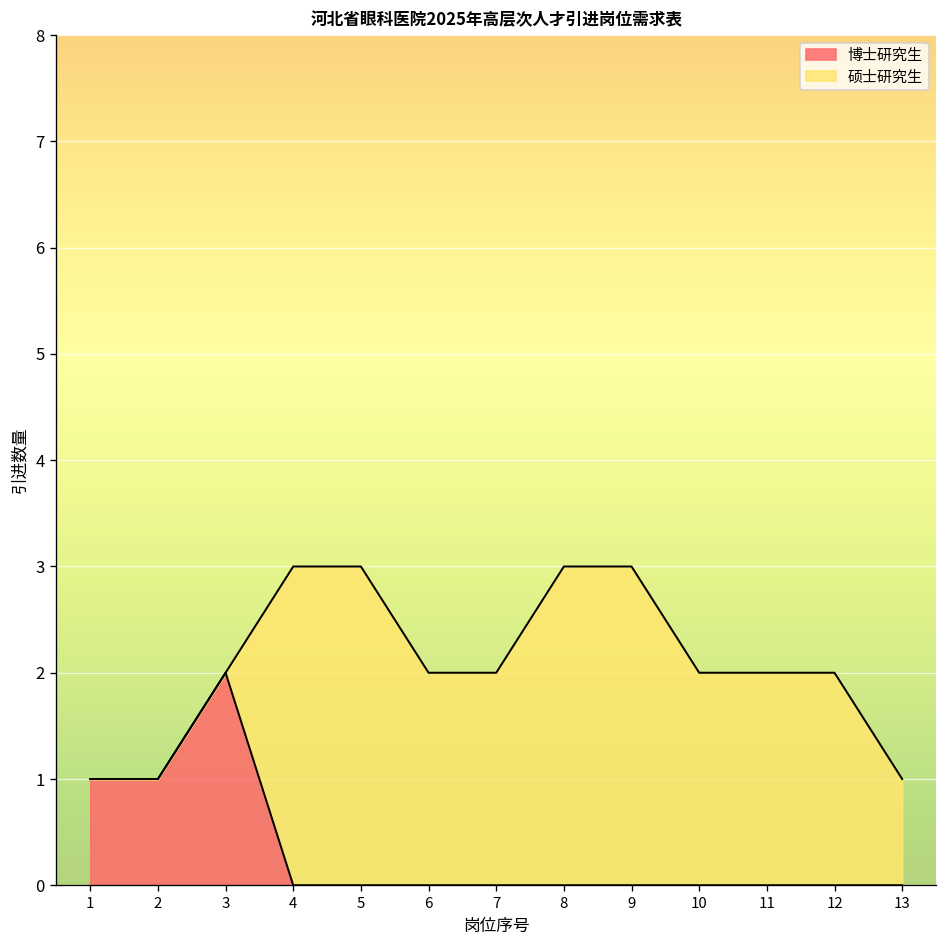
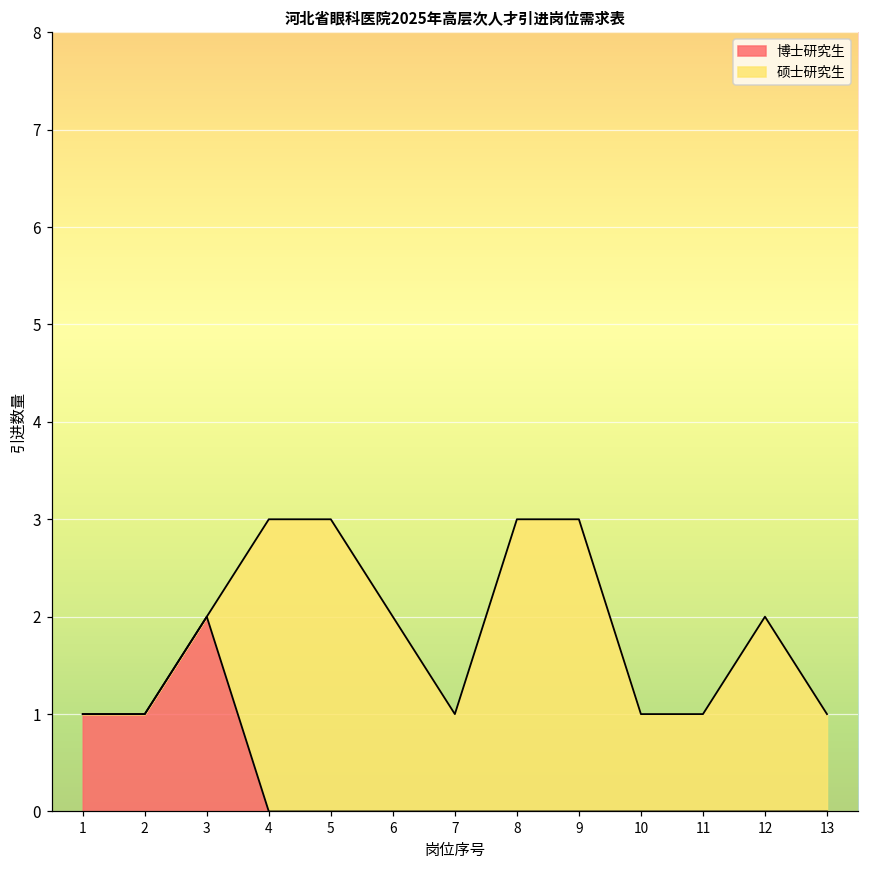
  {
    "博士研究生": {
      "4": 0,
      "5": 0,
      "6": 0,
      "7": 0,
      "8": 0,
      "9": 0,
      "10": 0,
      "11": 0,
      "12": 0,
      "13": 0
    },
    "硕士研究生": {
      "4": 3,
      "5": 3,
      "6": 2,
-     "7": 2,
+     "7": 1,
      "8": 3,
      "9": 3,
-     "10": 2,
-     "11": 2,
+     "10": 1,
+     "11": 1,
      "12": 2,
      "13": 1
    }
  }
